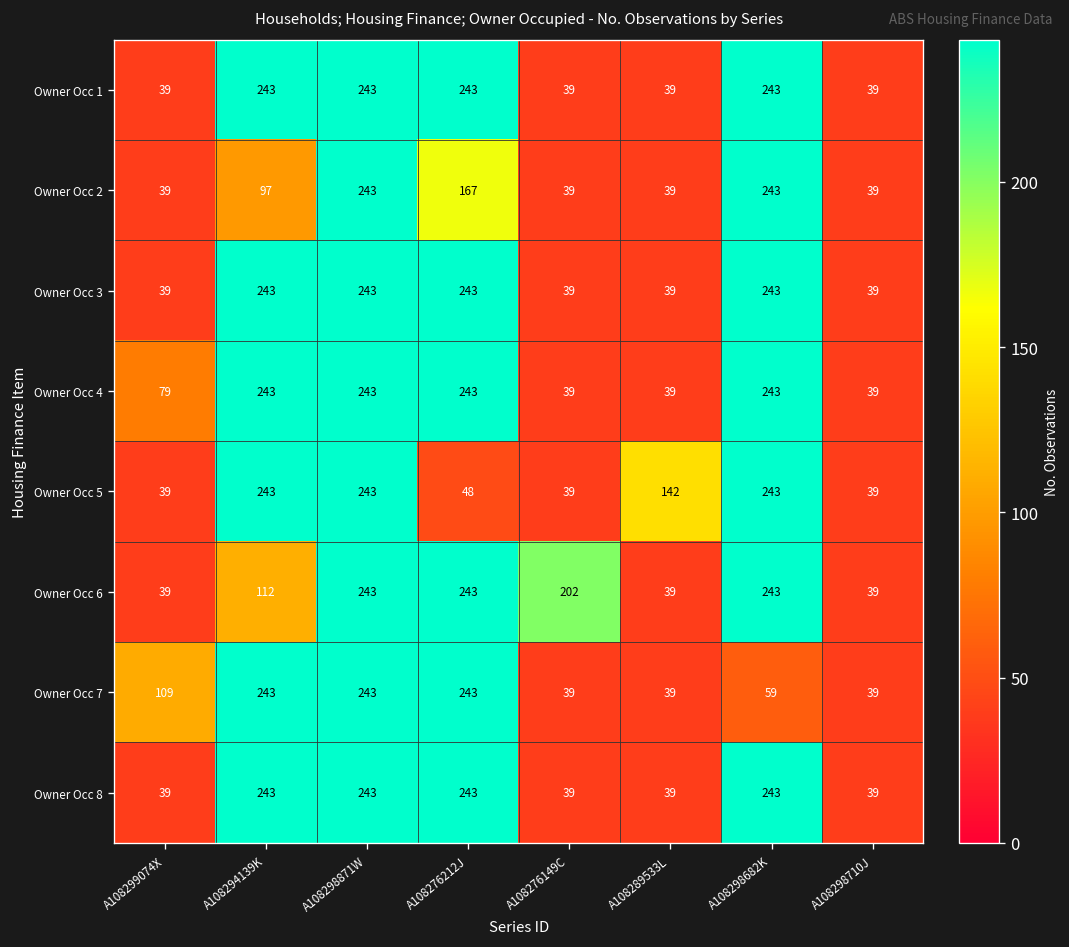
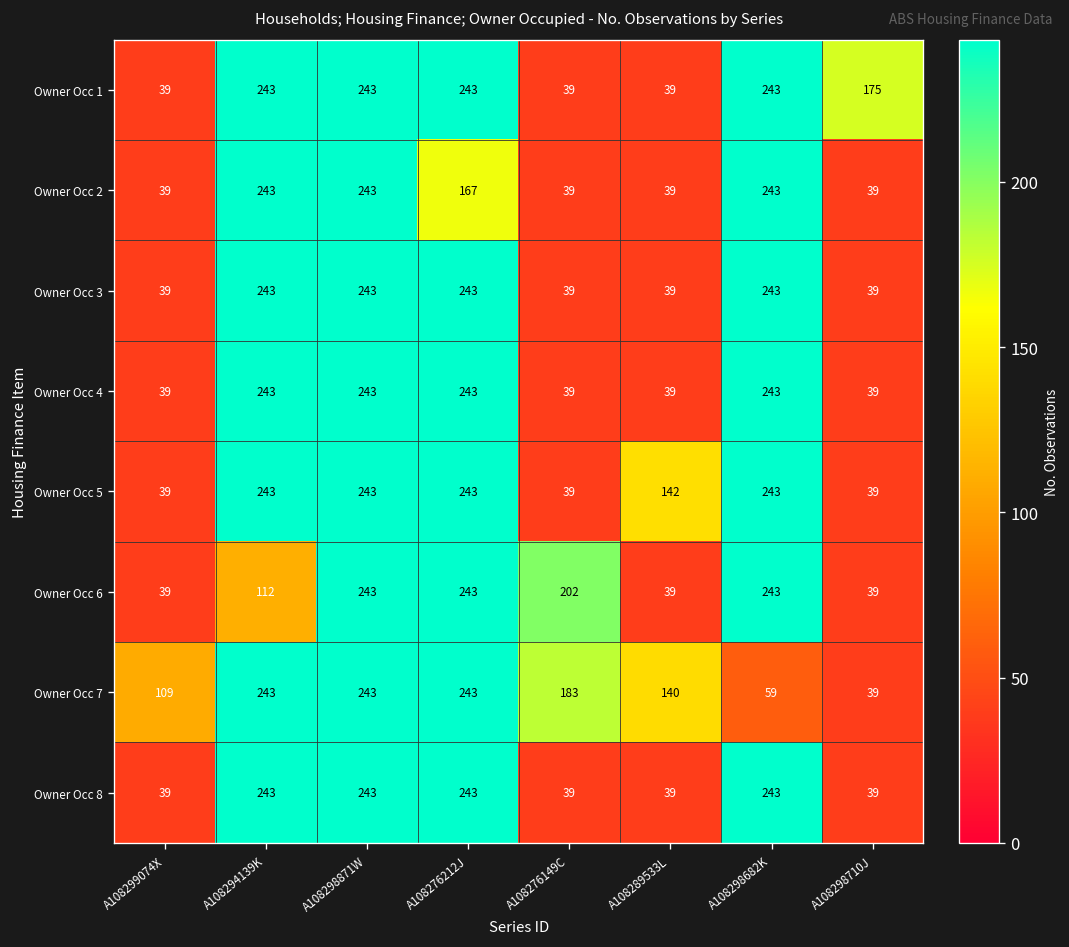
  {
    "Owner Occ 1": {
      "A108299074X": 39,
      "A108294139K": 243,
      "A108298871W": 243,
      "A108276212J": 243,
      "A108276149C": 39,
      "A108289533L": 39,
      "A108298682K": 243,
-     "A108298710J": 39
+     "A108298710J": 175
    },
    "Owner Occ 2": {
      "A108299074X": 39,
-     "A108294139K": 97,
+     "A108294139K": 243,
      "A108298871W": 243,
      "A108276212J": 167,
      "A108276149C": 39,
      "A108289533L": 39,
      "A108298682K": 243,
      "A108298710J": 39
    },
    "Owner Occ 3": {
      "A108299074X": 39,
      "A108294139K": 243,
      "A108298871W": 243,
      "A108276212J": 243,
      "A108276149C": 39,
      "A108289533L": 39,
      "A108298682K": 243,
      "A108298710J": 39
    },
    "Owner Occ 4": {
-     "A108299074X": 79,
+     "A108299074X": 39,
      "A108294139K": 243,
      "A108298871W": 243,
      "A108276212J": 243,
      "A108276149C": 39,
      "A108289533L": 39,
      "A108298682K": 243,
      "A108298710J": 39
    },
    "Owner Occ 5": {
      "A108299074X": 39,
      "A108294139K": 243,
      "A108298871W": 243,
-     "A108276212J": 48,
+     "A108276212J": 243,
      "A108276149C": 39,
      "A108289533L": 142,
      "A108298682K": 243,
      "A108298710J": 39
    },
    "Owner Occ 6": {
      "A108299074X": 39,
      "A108294139K": 112,
      "A108298871W": 243,
      "A108276212J": 243,
      "A108276149C": 202,
      "A108289533L": 39,
      "A108298682K": 243,
      "A108298710J": 39
    },
    "Owner Occ 7": {
      "A108299074X": 109,
      "A108294139K": 243,
      "A108298871W": 243,
      "A108276212J": 243,
-     "A108276149C": 39,
-     "A108289533L": 39,
+     "A108276149C": 183,
+     "A108289533L": 140,
      "A108298682K": 59,
      "A108298710J": 39
    },
    "Owner Occ 8": {
      "A108299074X": 39,
      "A108294139K": 243,
      "A108298871W": 243,
      "A108276212J": 243,
      "A108276149C": 39,
      "A108289533L": 39,
      "A108298682K": 243,
      "A108298710J": 39
    }
  }
